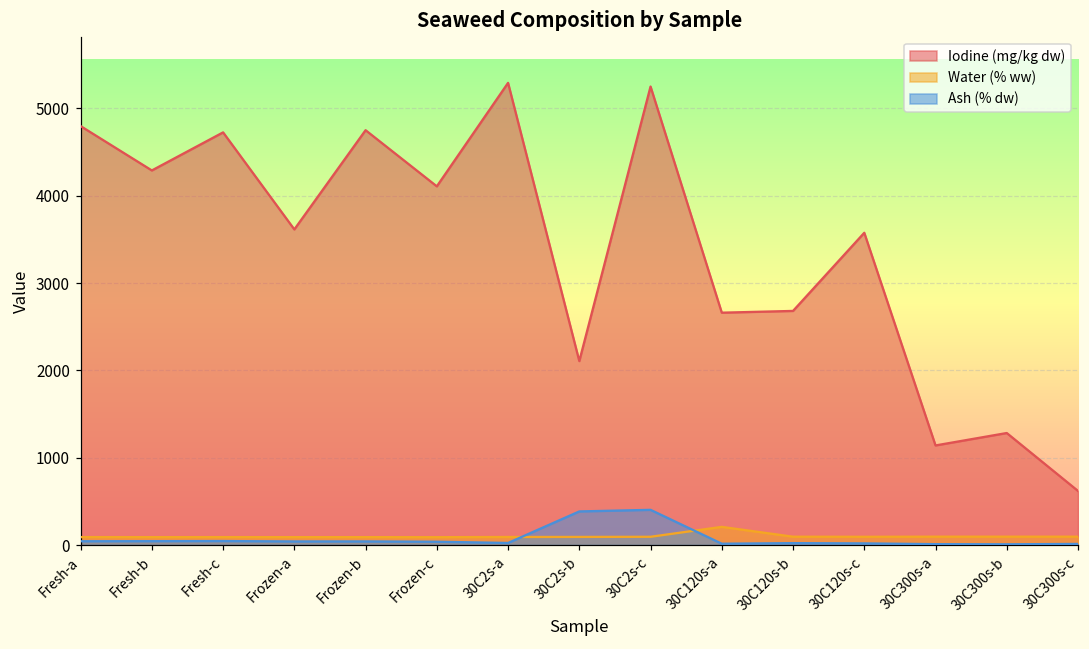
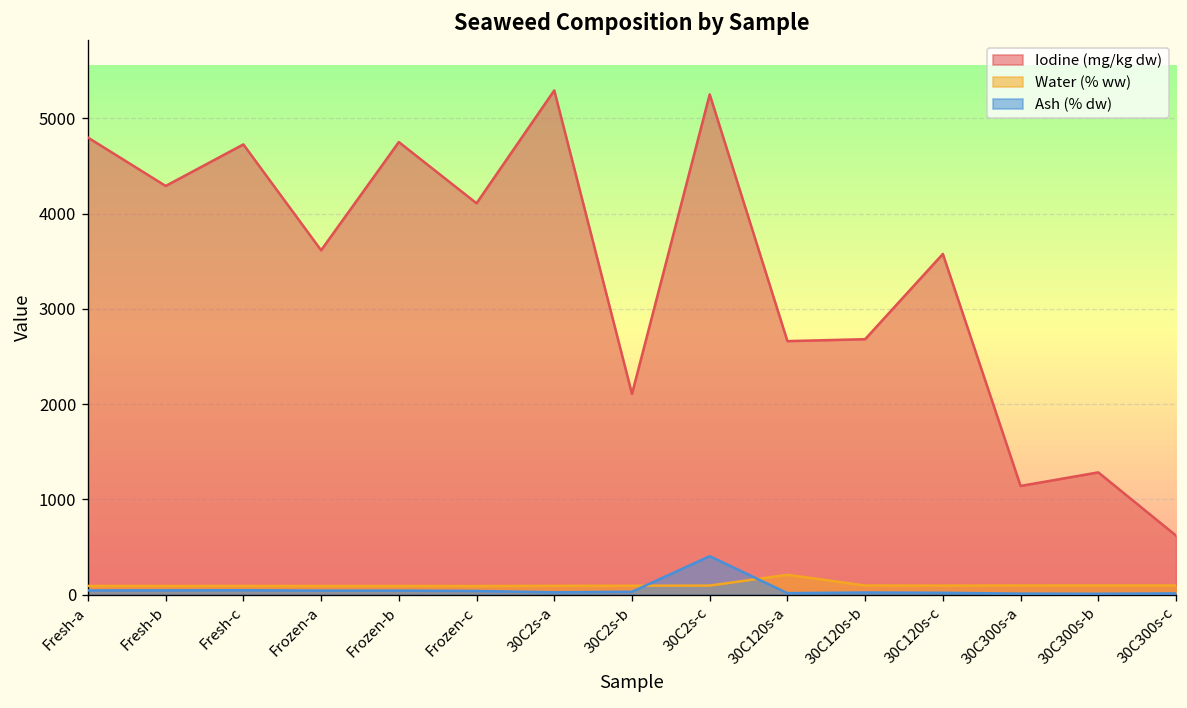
  {
    "Iodine (mg/kg dw)": {
      "Fresh-a": 4800,
      "Fresh-b": 4300,
      "Fresh-c": 4700,
      "Frozen-a": 3600,
      "Frozen-b": 4800,
      "Frozen-c": 4100,
      "30C2s-a": 5300,
      "30C2s-b": 2100,
      "30C2s-c": 5300,
      "30C120s-a": 2700,
      "30C120s-b": 2700,
      "30C120s-c": 3600,
      "30C300s-a": 1100,
      "30C300s-b": 1300,
      "30C300s-c": 600
    },
    "Water (% ww)": {
      "Fresh-a": 100,
      "Fresh-b": 100,
      "Fresh-c": 100,
      "Frozen-a": 100,
      "Frozen-b": 100,
      "Frozen-c": 100,
      "30C2s-a": 100,
      "30C2s-b": 100,
      "30C2s-c": 100,
      "30C120s-a": 200,
      "30C120s-b": 100,
      "30C120s-c": 100,
      "30C300s-a": 100,
      "30C300s-b": 100,
      "30C300s-c": 100
    },
    "Ash (% dw)": {
      "Fresh-a": 0,
      "Fresh-b": 0,
      "Fresh-c": 0,
      "Frozen-a": 0,
      "Frozen-b": 0,
      "Frozen-c": 0,
      "30C2s-a": 0,
-     "30C2s-b": 400,
+     "30C2s-b": 0,
      "30C2s-c": 400,
      "30C120s-a": 0,
      "30C120s-b": 0,
      "30C120s-c": 0,
      "30C300s-a": 0,
      "30C300s-b": 0,
      "30C300s-c": 0
    }
  }
